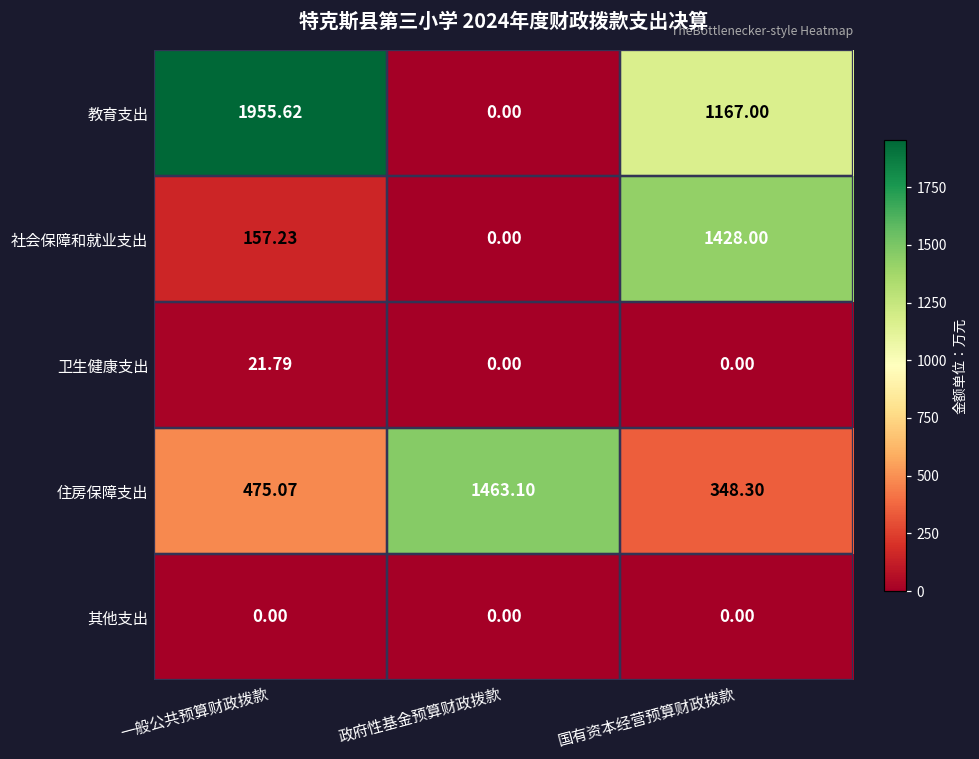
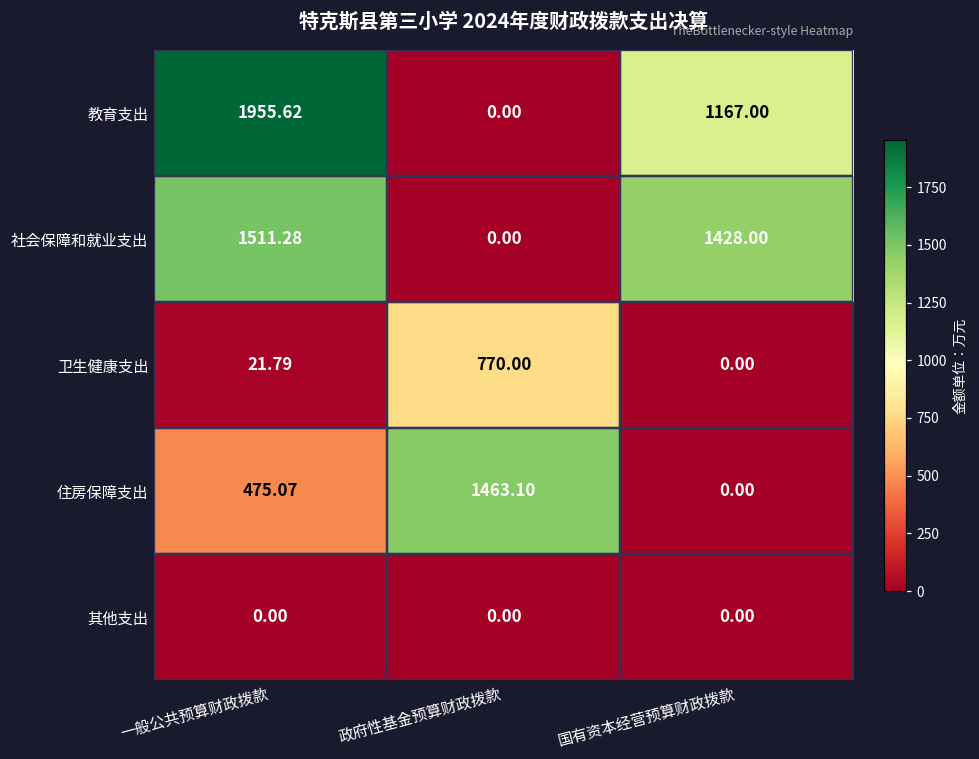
  {
    "教育支出": {
      "一般公共预算财政拨款": 1955.62,
      "政府性基金预算财政拨款": 0.00,
      "国有资本经营预算财政拨款": 1167.00
    },
    "社会保障和就业支出": {
-     "一般公共预算财政拨款": 157.23,
+     "一般公共预算财政拨款": 1511.28,
      "政府性基金预算财政拨款": 0.00,
      "国有资本经营预算财政拨款": 1428.00
    },
    "卫生健康支出": {
      "一般公共预算财政拨款": 21.79,
-     "政府性基金预算财政拨款": 0.00,
+     "政府性基金预算财政拨款": 770.00,
      "国有资本经营预算财政拨款": 0.00
    },
    "住房保障支出": {
      "一般公共预算财政拨款": 475.07,
      "政府性基金预算财政拨款": 1463.10,
-     "国有资本经营预算财政拨款": 348.30
+     "国有资本经营预算财政拨款": 0.00
    },
    "其他支出": {
      "一般公共预算财政拨款": 0.00,
      "政府性基金预算财政拨款": 0.00,
      "国有资本经营预算财政拨款": 0.00
    }
  }
